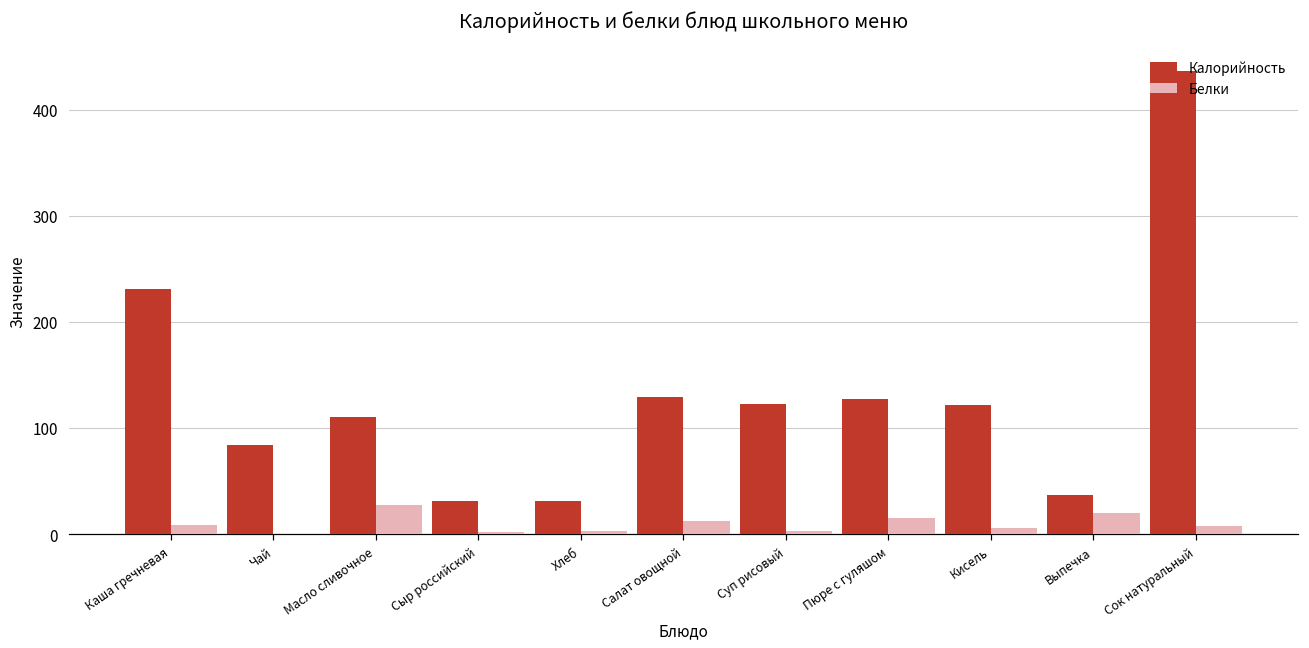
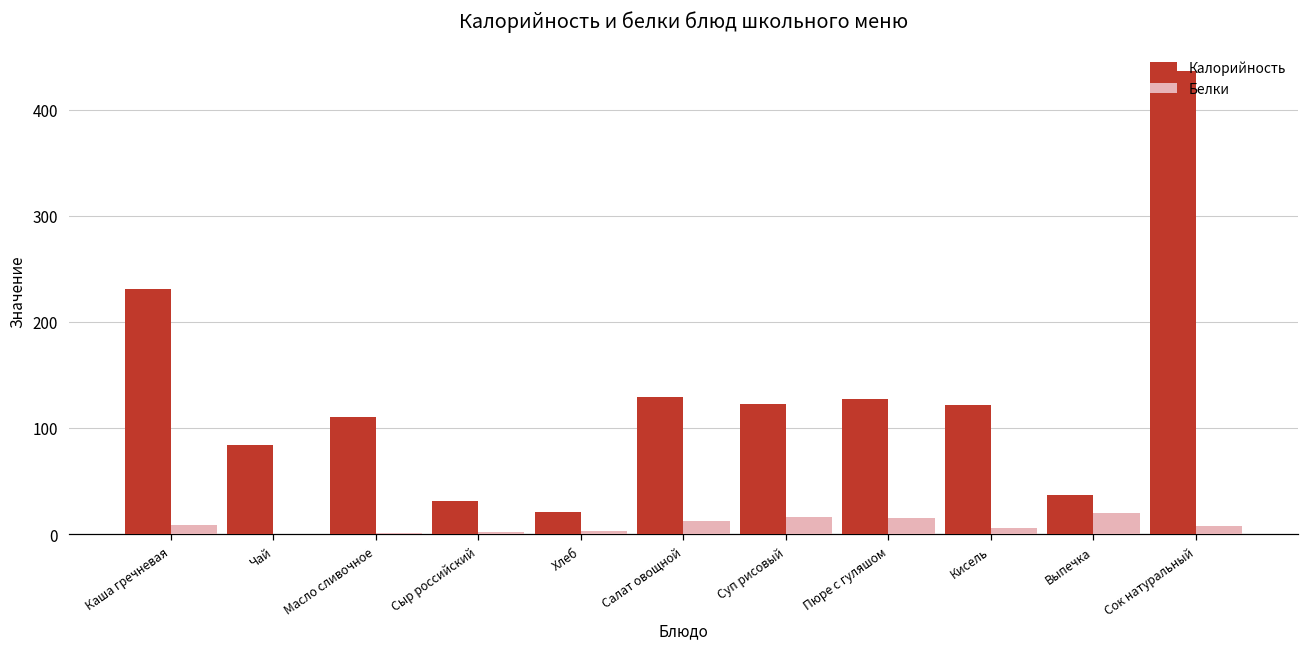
  {
    "Калорийность": {
      "Каша гречневая": 230,
      "Чай": 80,
      "Масло сливочное": 110,
      "Сыр российский": 30,
-     "Хлеб": 30,
+     "Хлеб": 20,
      "Салат овощной": 130,
      "Суп рисовый": 120,
      "Пюре с гуляшом": 130,
      "Кисель": 120,
      "Выпечка": 40,
      "Сок натуральный": 440
    },
    "Белки": {
      "Каша гречневая": 10,
-     "Масло сливочное": 30,
+     "Масло сливочное": 0,
      "Хлеб": 0,
      "Салат овощной": 10,
-     "Суп рисовый": 0,
+     "Суп рисовый": 20,
      "Пюре с гуляшом": 10,
      "Кисель": 10,
      "Выпечка": 20,
      "Сок натуральный": 10
    }
  }
